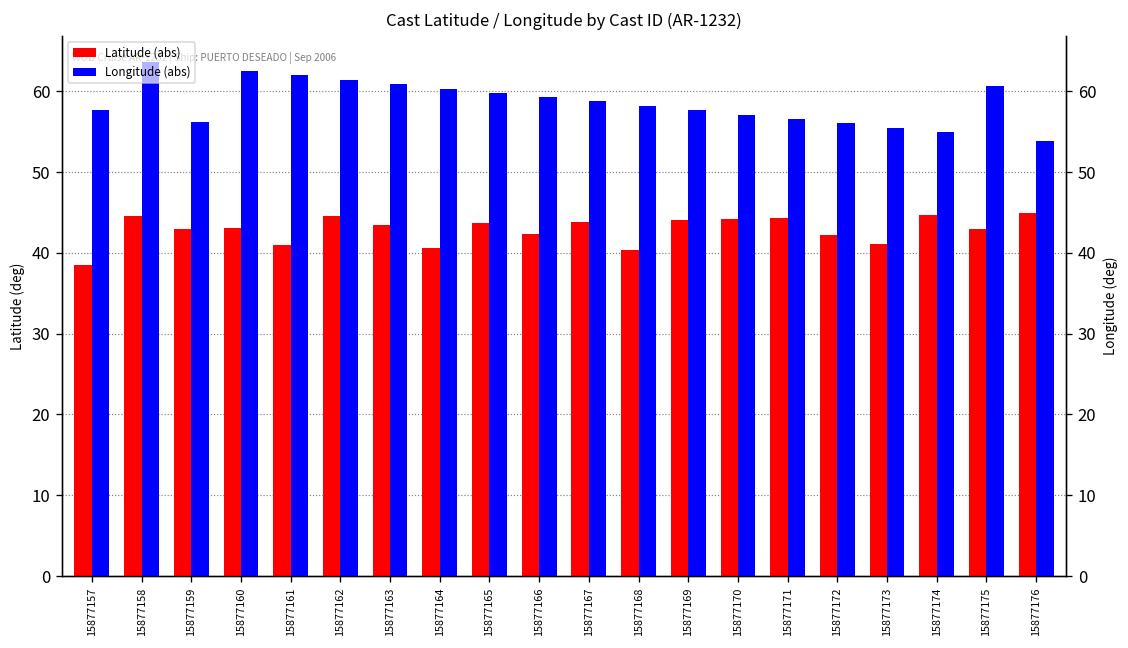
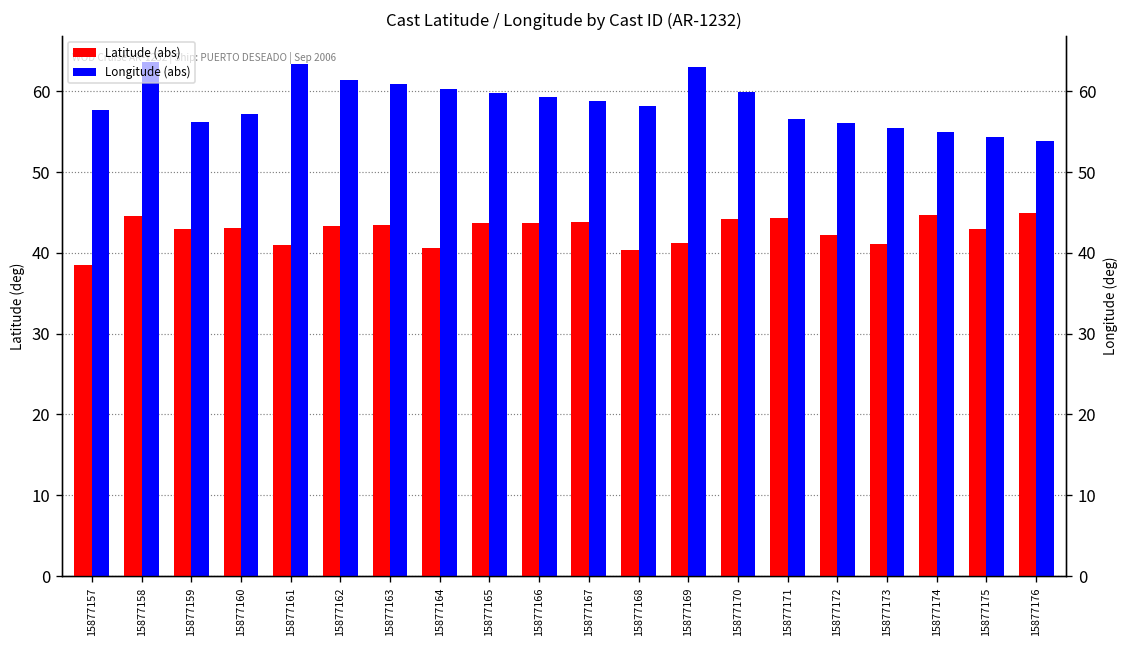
  {
    "Latitude (abs)": {
      "15877157": 38,
      "15877158": 45,
      "15877159": 43,
      "15877160": 43,
      "15877161": 41,
-     "15877162": 45,
+     "15877162": 43,
      "15877163": 43,
      "15877164": 41,
      "15877165": 44,
-     "15877166": 42,
+     "15877166": 44,
      "15877167": 44,
      "15877168": 40,
-     "15877169": 44,
+     "15877169": 41,
      "15877170": 44,
      "15877171": 44,
      "15877172": 42,
      "15877173": 41,
      "15877174": 45,
      "15877175": 43,
      "15877176": 45
    },
    "Longitude (abs)": {
      "15877157": 58,
      "15877159": 56,
-     "15877160": 63,
-     "15877161": 62,
+     "15877160": 57,
+     "15877161": 63,
      "15877162": 61,
      "15877163": 61,
      "15877164": 60,
      "15877165": 60,
      "15877166": 59,
      "15877167": 59,
      "15877168": 58,
-     "15877169": 58,
-     "15877170": 57,
+     "15877169": 63,
+     "15877170": 60,
      "15877171": 57,
      "15877172": 56,
      "15877173": 55,
      "15877174": 55,
-     "15877175": 61,
+     "15877175": 54,
      "15877176": 54
    }
  }
